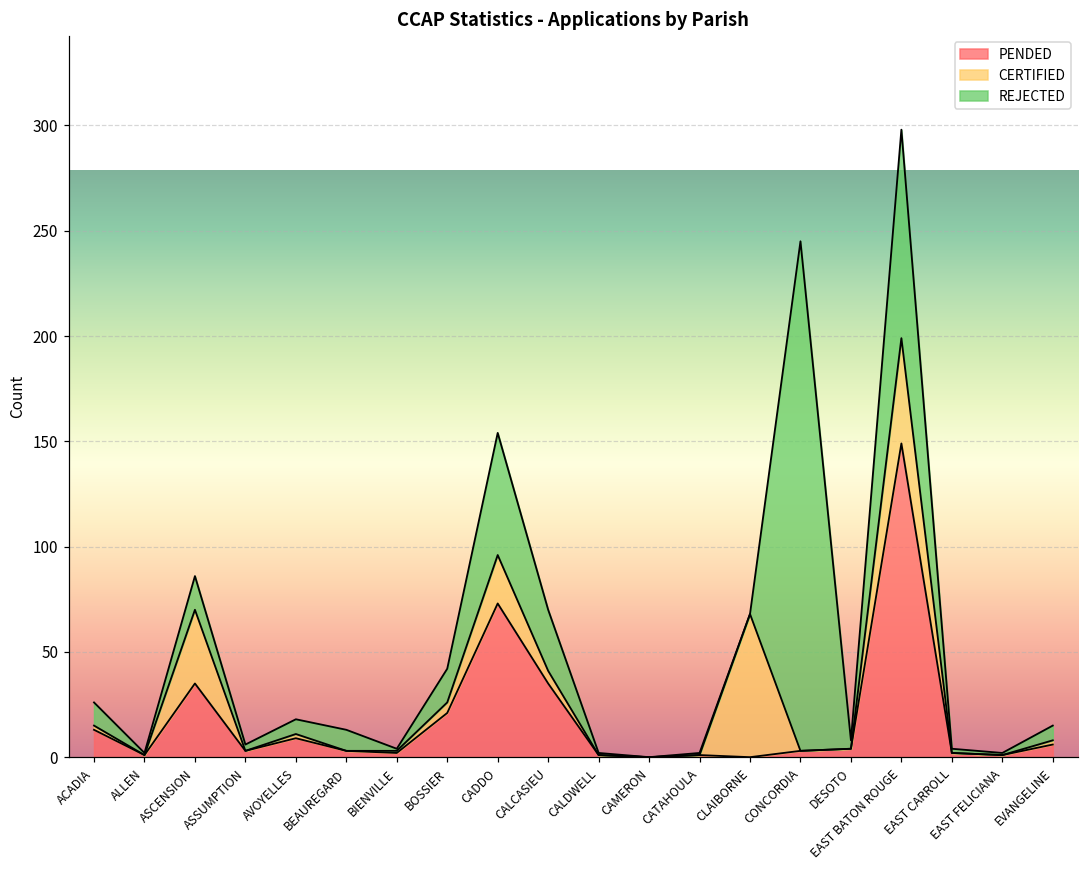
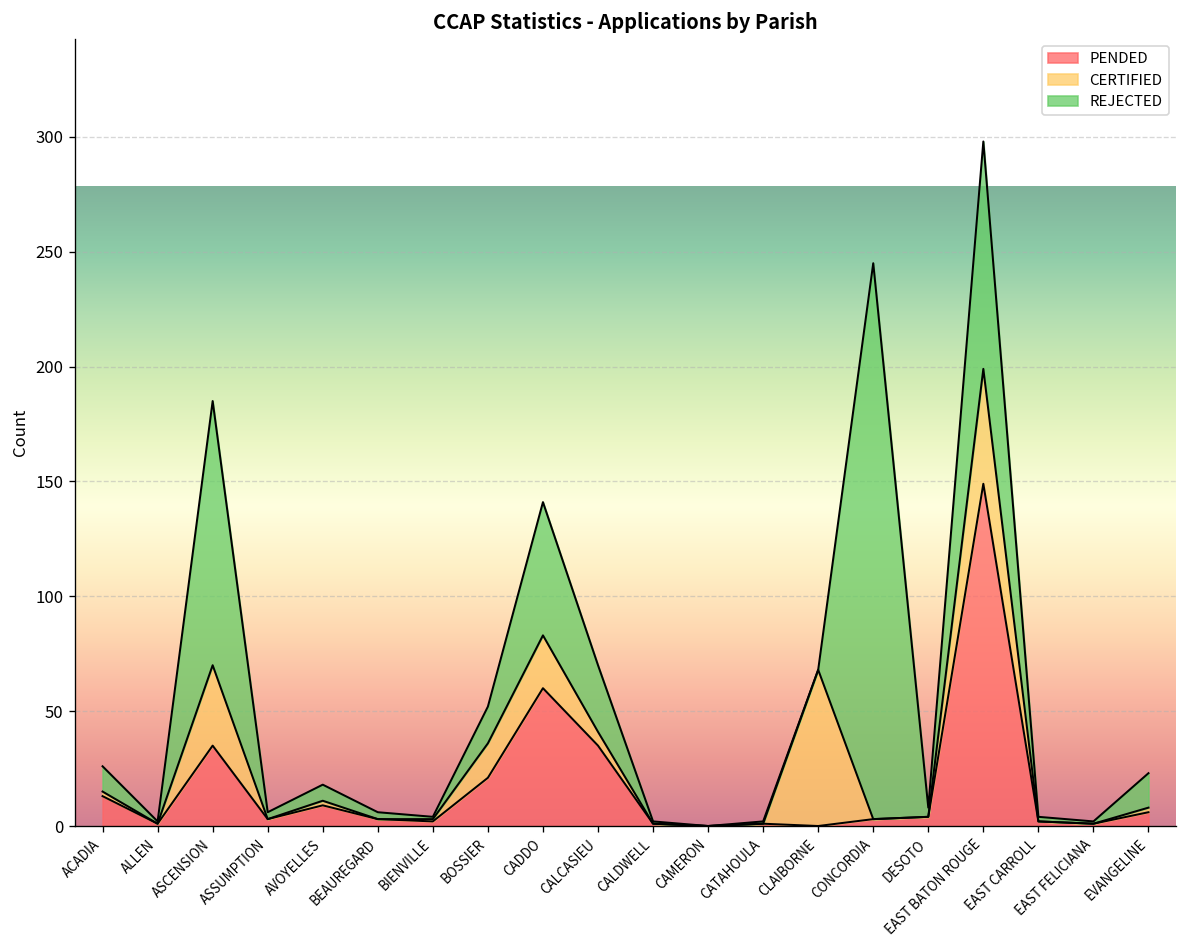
  {
    "PENDED": {
      "ACADIA": 13,
      "ASCENSION": 35,
      "AVOYELLES": 9,
      "BOSSIER": 21,
-     "CADDO": 73,
+     "CADDO": 60,
      "CALCASIEU": 35,
      "CLAIBORNE": 0,
      "EAST BATON ROUGE": 149,
      "EVANGELINE": 6
    },
    "CERTIFIED": {
      "ACADIA": 2,
      "ASCENSION": 35,
      "AVOYELLES": 2,
-     "BOSSIER": 5,
+     "BOSSIER": 15,
      "CADDO": 23,
      "CALCASIEU": 6,
      "EAST BATON ROUGE": 50,
      "EVANGELINE": 2
    },
    "REJECTED": {
      "ACADIA": 11,
-     "ASCENSION": 16,
+     "ASCENSION": 115,
      "ASSUMPTION": 3,
      "AVOYELLES": 7,
-     "BEAUREGARD": 10,
+     "BEAUREGARD": 3,
      "BOSSIER": 16,
      "CADDO": 58,
      "CALCASIEU": 29,
      "CONCORDIA": 242,
      "DESOTO": 4,
      "EAST BATON ROUGE": 99,
      "EAST CARROLL": 2,
-     "EVANGELINE": 7
+     "EVANGELINE": 15
    }
  }
